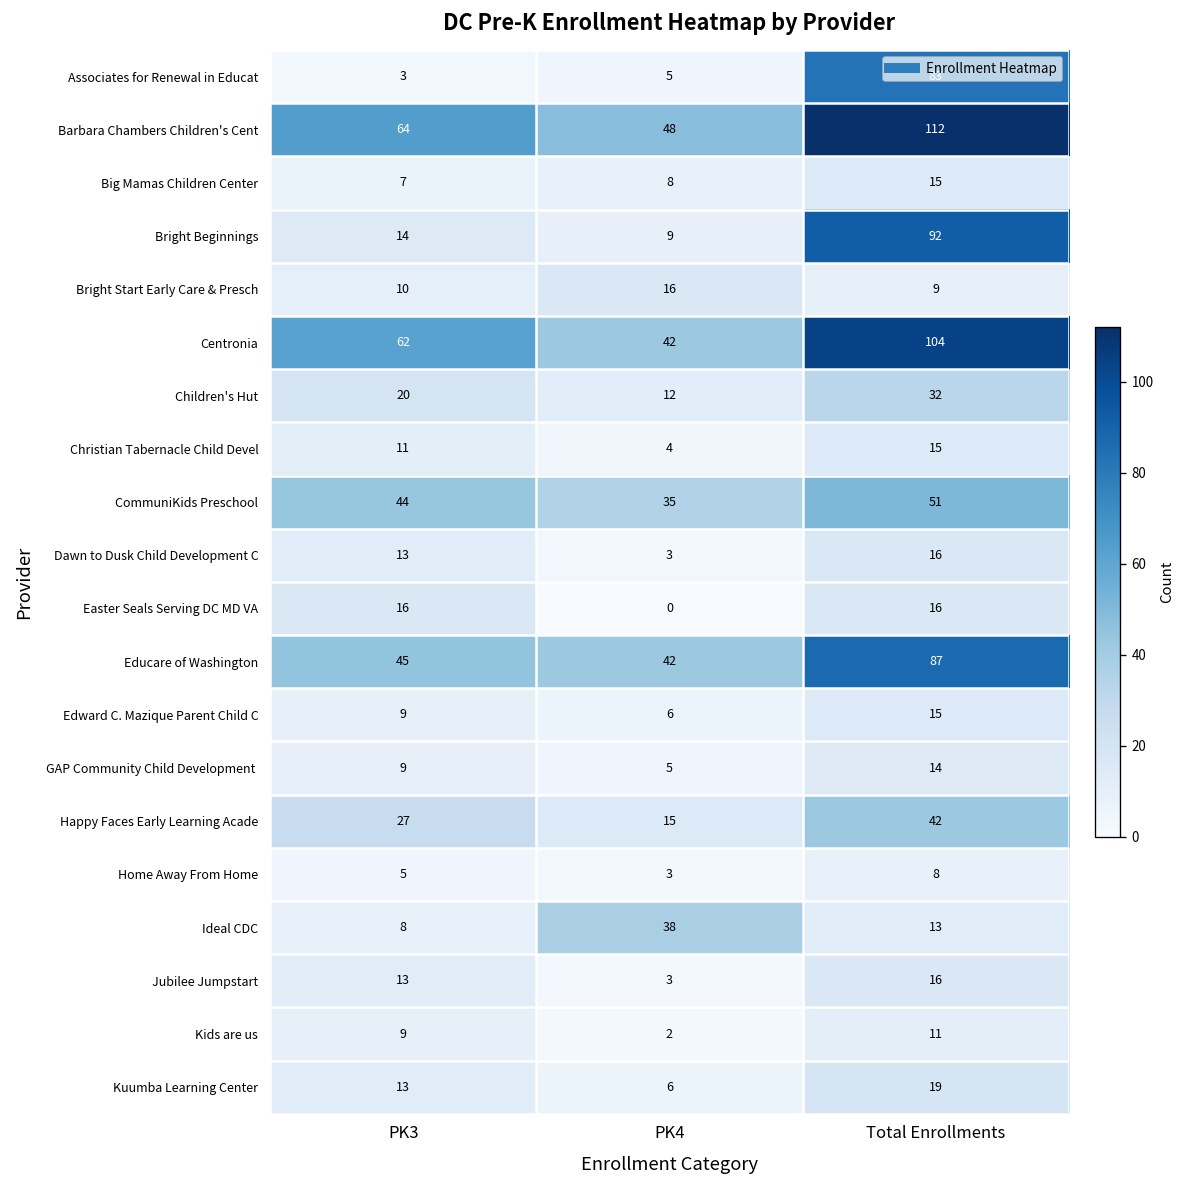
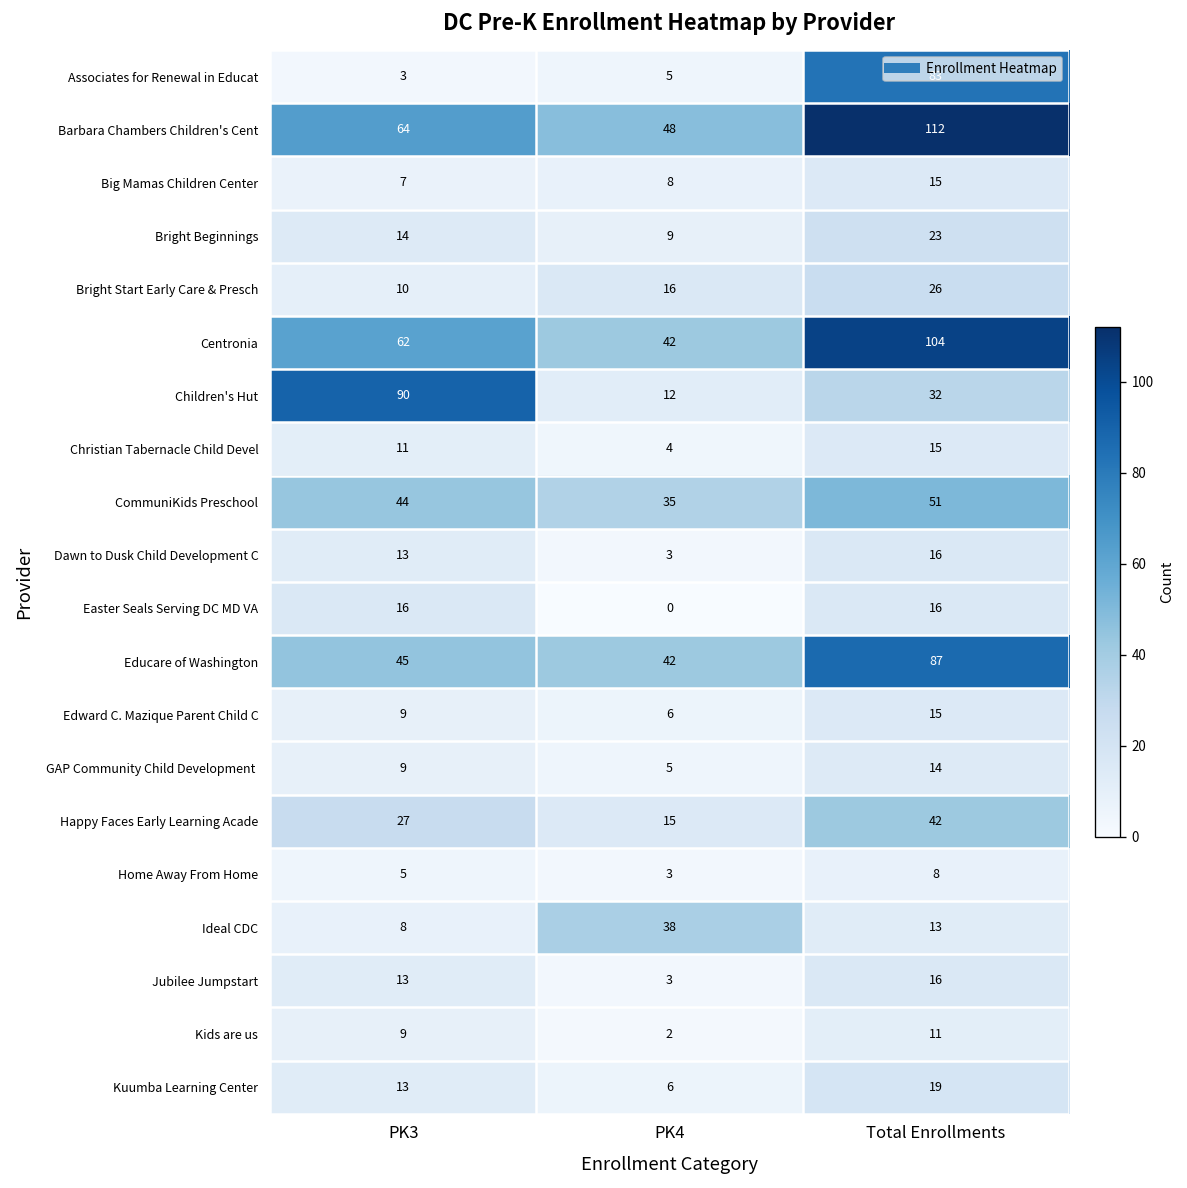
  {
    "Associates for Renewal in Educat": {
      "PK3": 3,
      "PK4": 5
    },
    "Barbara Chambers Children's Cent": {
      "PK3": 64,
      "PK4": 48,
      "Total Enrollments": 112
    },
    "Big Mamas Children Center": {
      "PK3": 7,
      "PK4": 8,
      "Total Enrollments": 15
    },
    "Bright Beginnings": {
      "PK3": 14,
      "PK4": 9,
-     "Total Enrollments": 92
+     "Total Enrollments": 23
    },
    "Bright Start Early Care & Presch": {
      "PK3": 10,
      "PK4": 16,
-     "Total Enrollments": 9
+     "Total Enrollments": 26
    },
    "Centronia": {
      "PK3": 62,
      "PK4": 42,
      "Total Enrollments": 104
    },
    "Children's Hut": {
-     "PK3": 20,
+     "PK3": 90,
      "PK4": 12,
      "Total Enrollments": 32
    },
    "Christian Tabernacle Child Devel": {
      "PK3": 11,
      "PK4": 4,
      "Total Enrollments": 15
    },
    "CommuniKids Preschool": {
      "PK3": 44,
      "PK4": 35,
      "Total Enrollments": 51
    },
    "Dawn to Dusk Child Development C": {
      "PK3": 13,
      "PK4": 3,
      "Total Enrollments": 16
    },
    "Easter Seals Serving DC MD VA": {
      "PK3": 16,
      "PK4": 0,
      "Total Enrollments": 16
    },
    "Educare of Washington": {
      "PK3": 45,
      "PK4": 42,
      "Total Enrollments": 87
    },
    "Edward C. Mazique Parent Child C": {
      "PK3": 9,
      "PK4": 6,
      "Total Enrollments": 15
    },
    "GAP Community Child Development": {
      "PK3": 9,
      "PK4": 5,
      "Total Enrollments": 14
    },
    "Happy Faces Early Learning Acade": {
      "PK3": 27,
      "PK4": 15,
      "Total Enrollments": 42
    },
    "Home Away From Home": {
      "PK3": 5,
      "PK4": 3,
      "Total Enrollments": 8
    },
    "Ideal CDC": {
      "PK3": 8,
      "PK4": 38,
      "Total Enrollments": 13
    },
    "Jubilee Jumpstart": {
      "PK3": 13,
      "PK4": 3,
      "Total Enrollments": 16
    },
    "Kids are us": {
      "PK3": 9,
      "PK4": 2,
      "Total Enrollments": 11
    },
    "Kuumba Learning Center": {
      "PK3": 13,
      "PK4": 6,
      "Total Enrollments": 19
    }
  }
